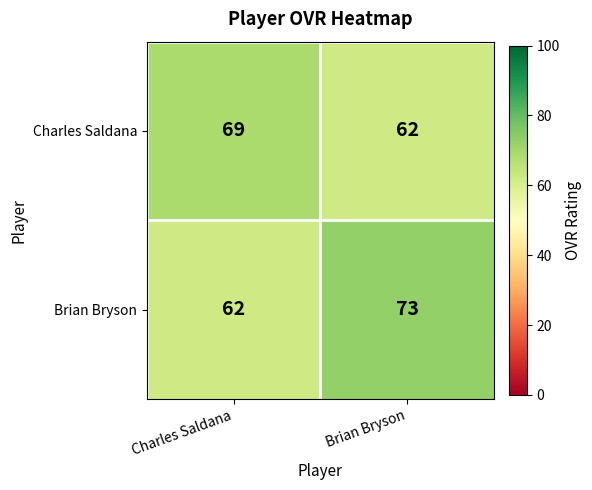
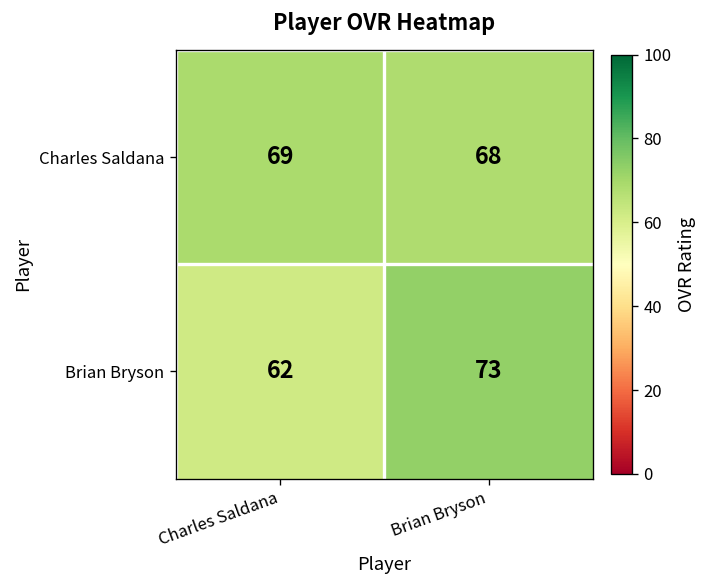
  {
    "Charles Saldana": {
      "Charles Saldana": 69,
-     "Brian Bryson": 62
+     "Brian Bryson": 68
    },
    "Brian Bryson": {
      "Charles Saldana": 62,
      "Brian Bryson": 73
    }
  }
